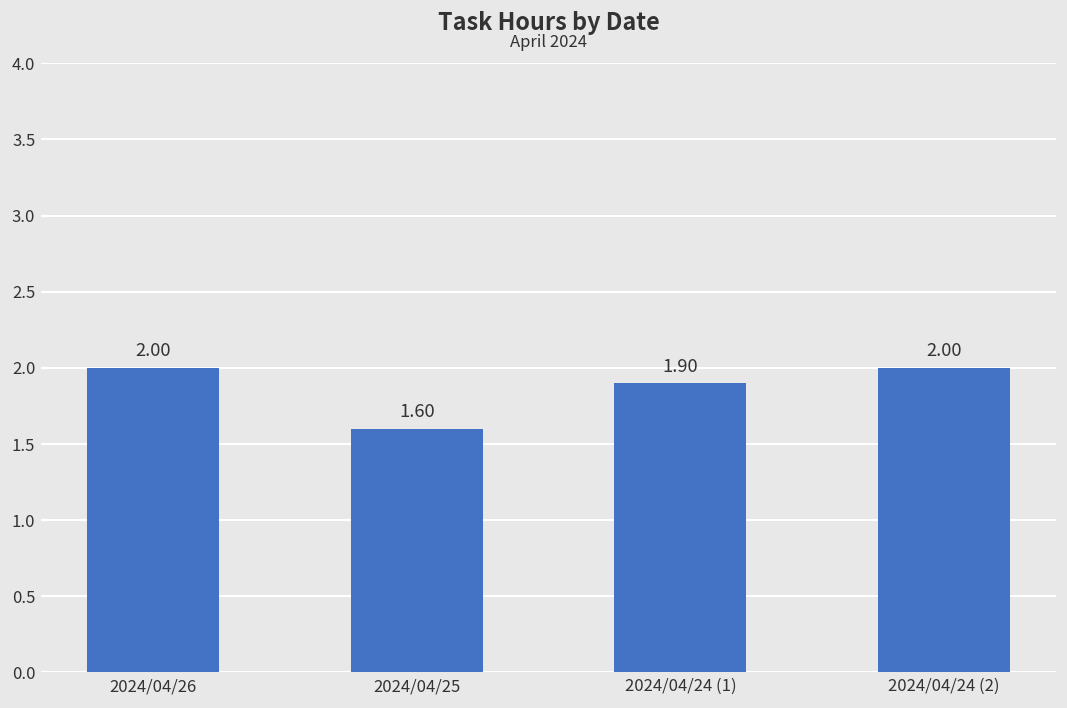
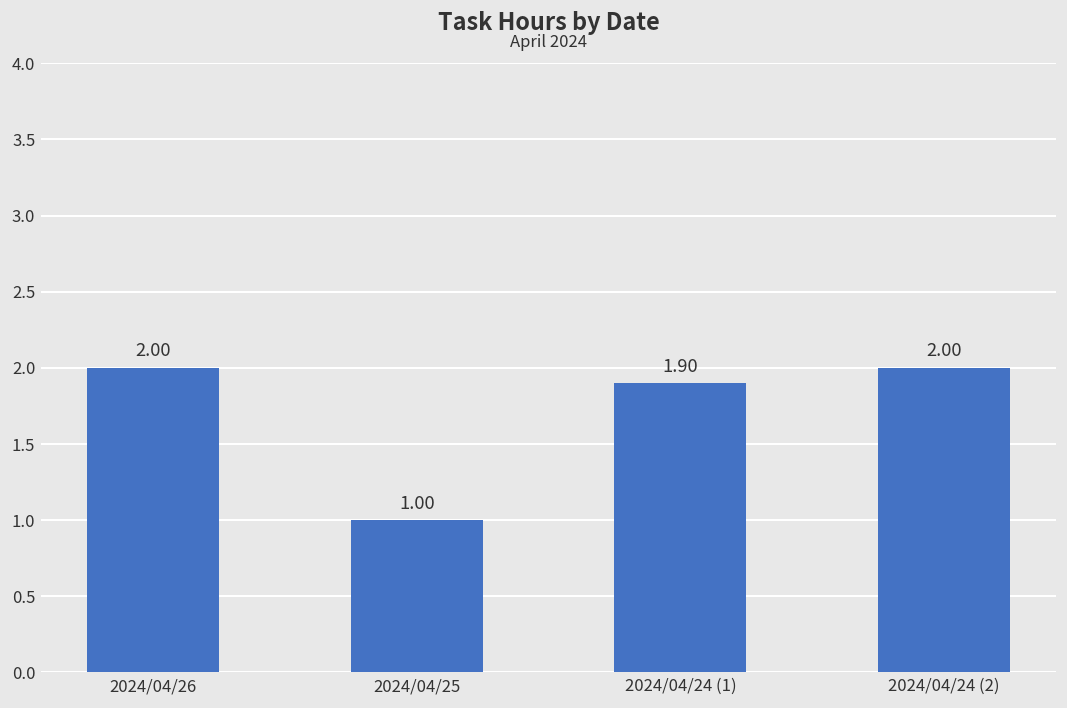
  {
    "2024/04/26": 2.00,
-   "2024/04/25": 1.60,
+   "2024/04/25": 1.00,
    "2024/04/24 (1)": 1.90,
    "2024/04/24 (2)": 2.00
  }
